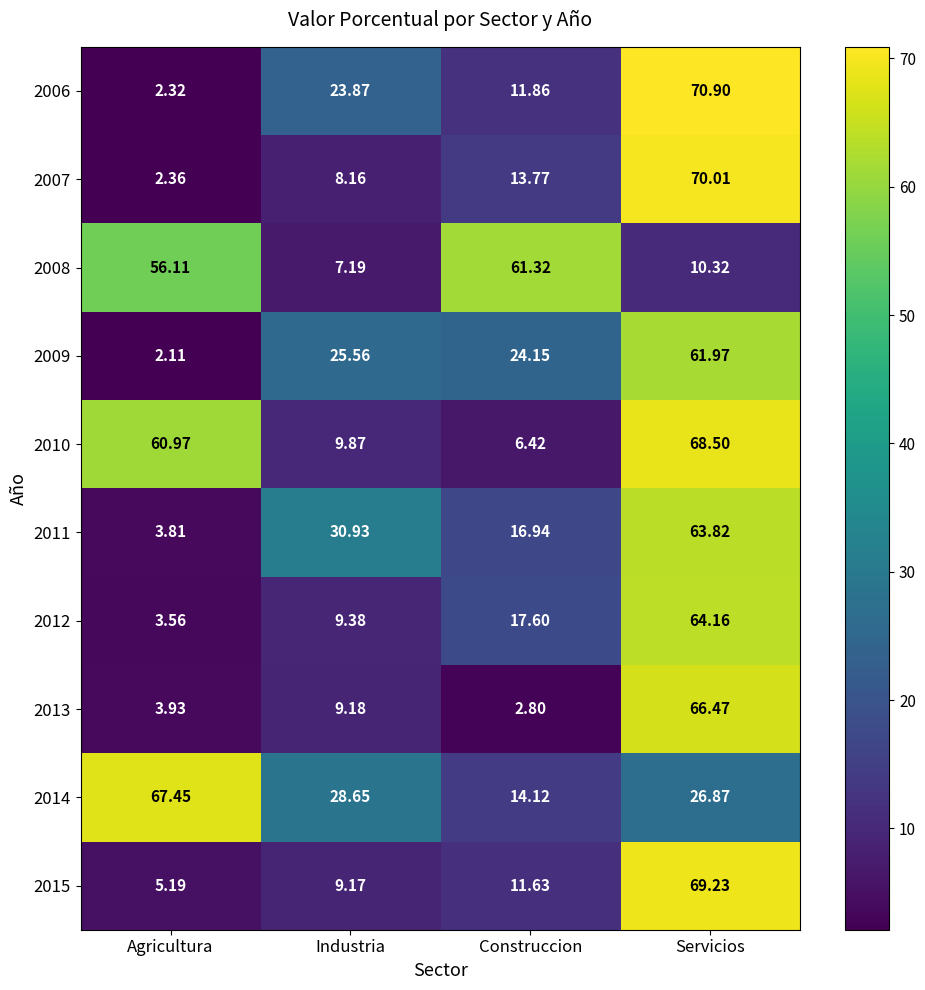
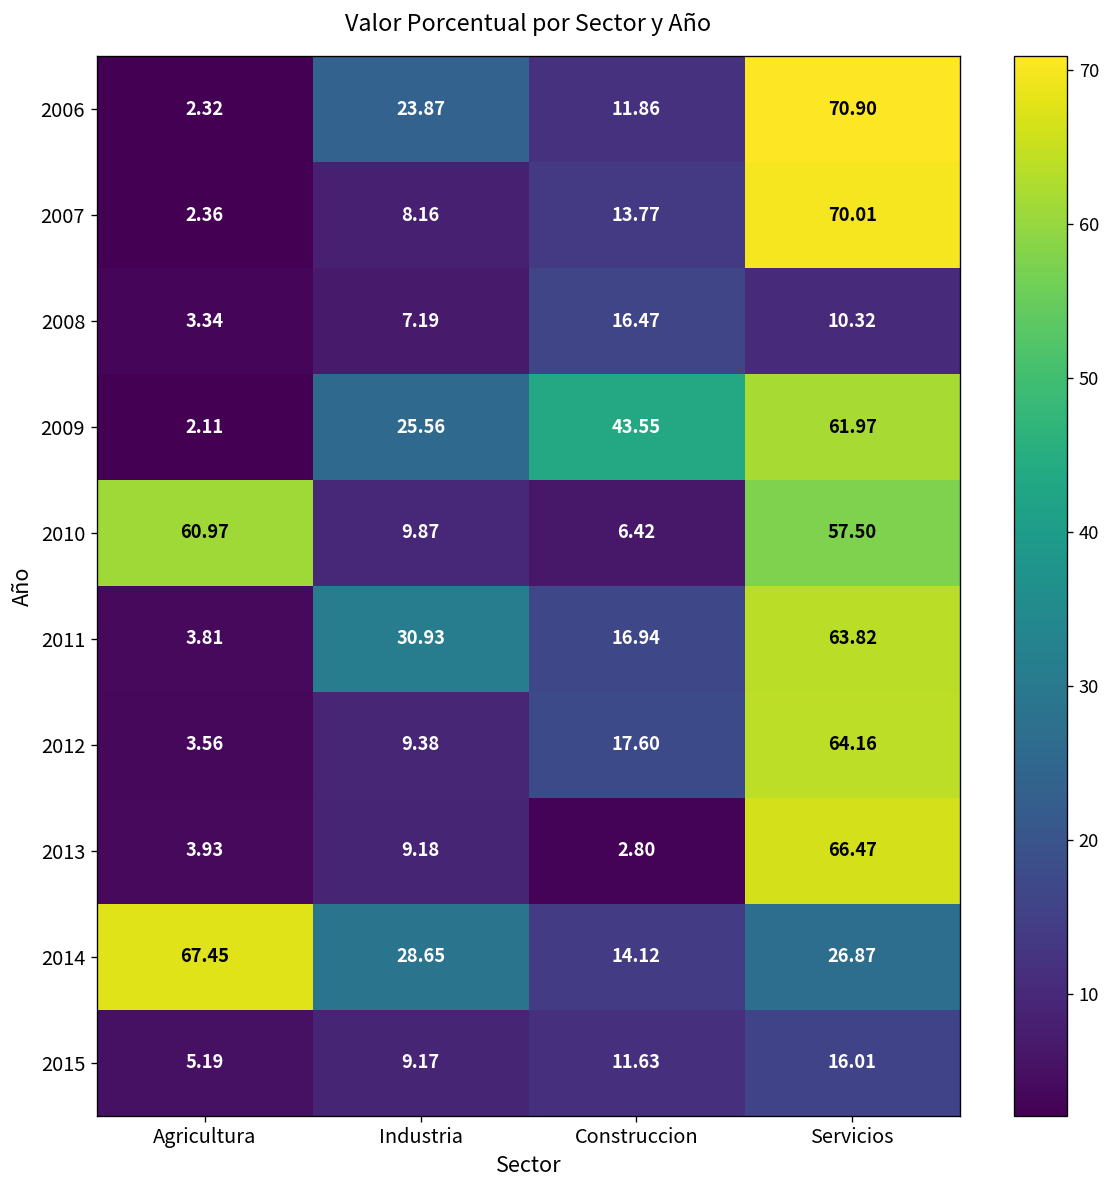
  {
    "2006": {
      "Agricultura": 2.32,
      "Industria": 23.87,
      "Construccion": 11.86,
      "Servicios": 70.90
    },
    "2007": {
      "Agricultura": 2.36,
      "Industria": 8.16,
      "Construccion": 13.77,
      "Servicios": 70.01
    },
    "2008": {
-     "Agricultura": 56.11,
+     "Agricultura": 3.34,
      "Industria": 7.19,
-     "Construccion": 61.32,
+     "Construccion": 16.47,
      "Servicios": 10.32
    },
    "2009": {
      "Agricultura": 2.11,
      "Industria": 25.56,
-     "Construccion": 24.15,
+     "Construccion": 43.55,
      "Servicios": 61.97
    },
    "2010": {
      "Agricultura": 60.97,
      "Industria": 9.87,
      "Construccion": 6.42,
-     "Servicios": 68.50
+     "Servicios": 57.50
    },
    "2011": {
      "Agricultura": 3.81,
      "Industria": 30.93,
      "Construccion": 16.94,
      "Servicios": 63.82
    },
    "2012": {
      "Agricultura": 3.56,
      "Industria": 9.38,
      "Construccion": 17.60,
      "Servicios": 64.16
    },
    "2013": {
      "Agricultura": 3.93,
      "Industria": 9.18,
      "Construccion": 2.80,
      "Servicios": 66.47
    },
    "2014": {
      "Agricultura": 67.45,
      "Industria": 28.65,
      "Construccion": 14.12,
      "Servicios": 26.87
    },
    "2015": {
      "Agricultura": 5.19,
      "Industria": 9.17,
      "Construccion": 11.63,
-     "Servicios": 69.23
+     "Servicios": 16.01
    }
  }
